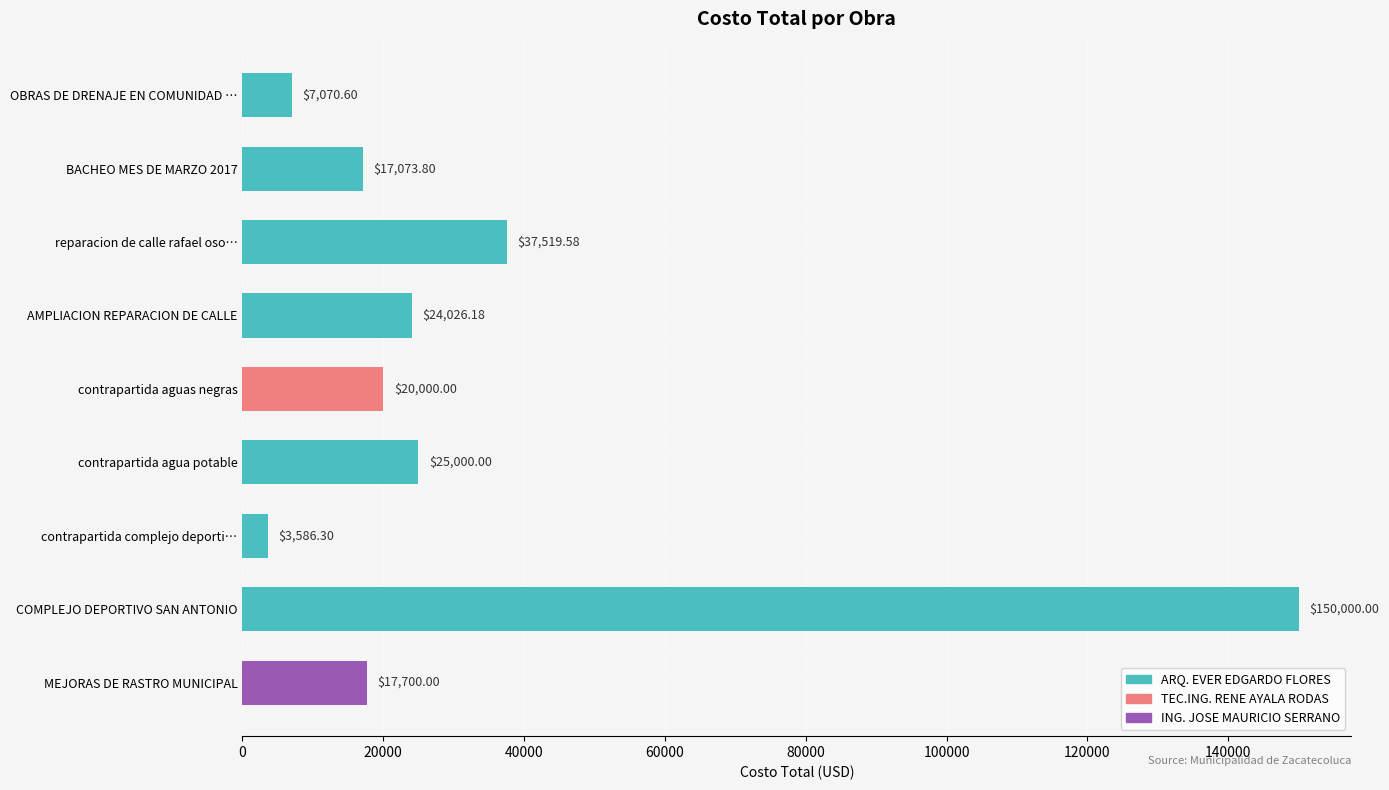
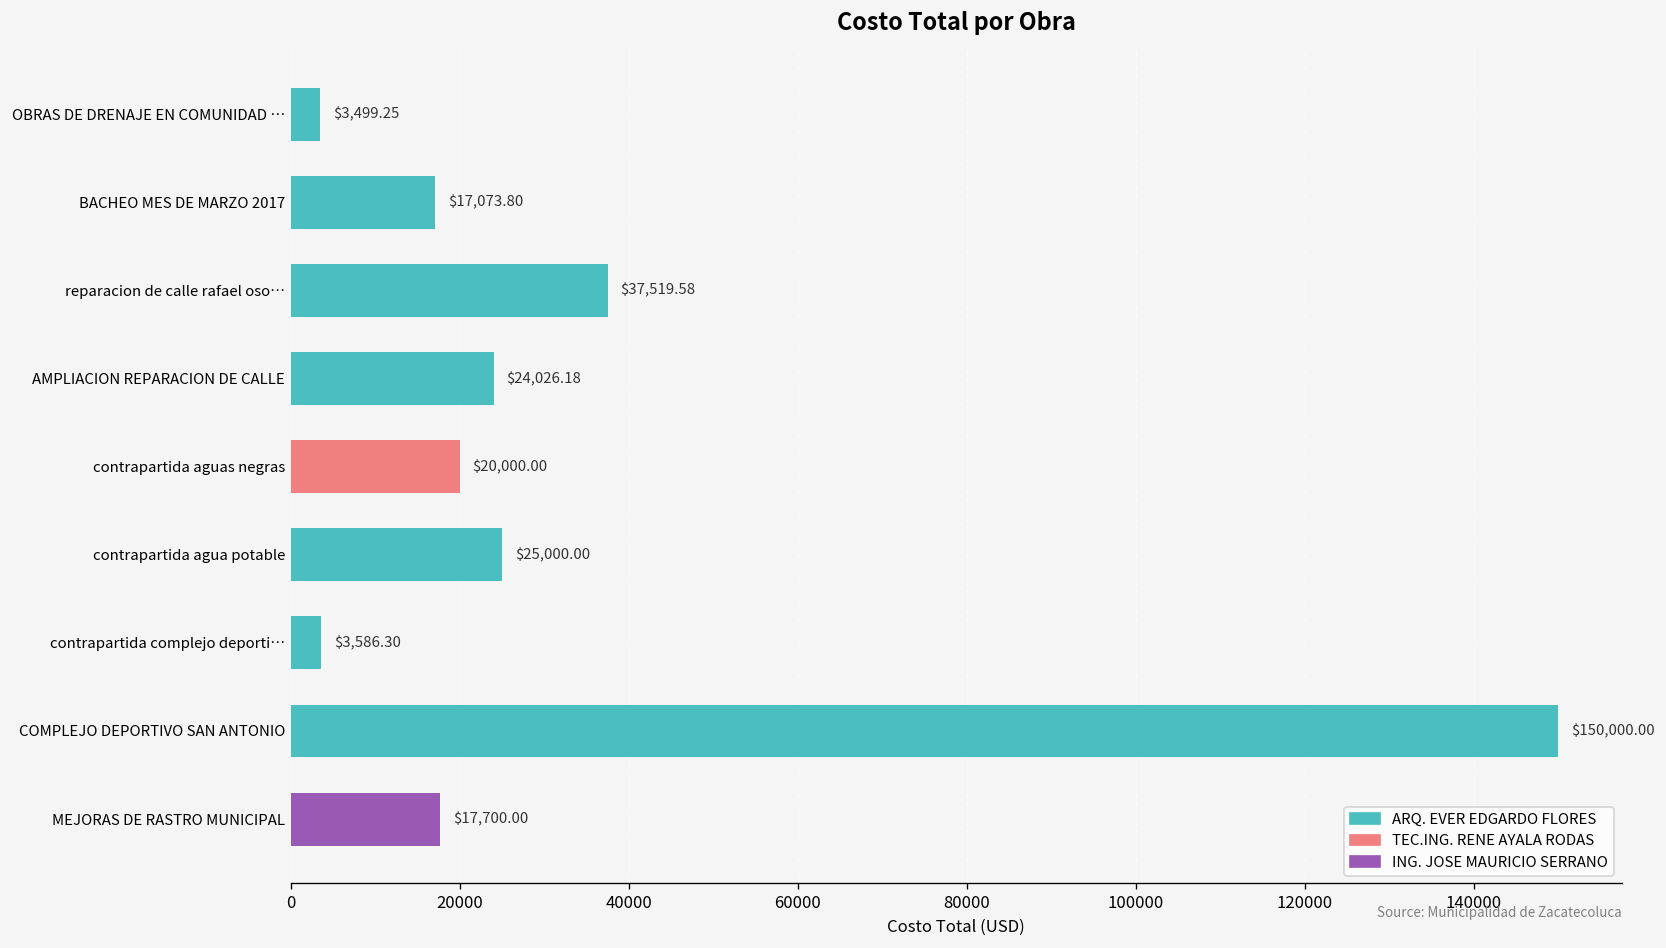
  {
-   "OBRAS DE DRENAJE EN COMUNIDAD …": "$7,070.60",
+   "OBRAS DE DRENAJE EN COMUNIDAD …": "$3,499.25",
    "BACHEO MES DE MARZO 2017": "$17,073.80",
    "reparacion de calle rafael oso…": "$37,519.58",
    "AMPLIACION REPARACION DE CALLE": "$24,026.18",
    "contrapartida aguas negras": "$20,000.00",
    "contrapartida agua potable": "$25,000.00",
    "contrapartida complejo deporti…": "$3,586.30",
    "COMPLEJO DEPORTIVO SAN ANTONIO": "$150,000.00",
    "MEJORAS DE RASTRO MUNICIPAL": "$17,700.00"
  }
